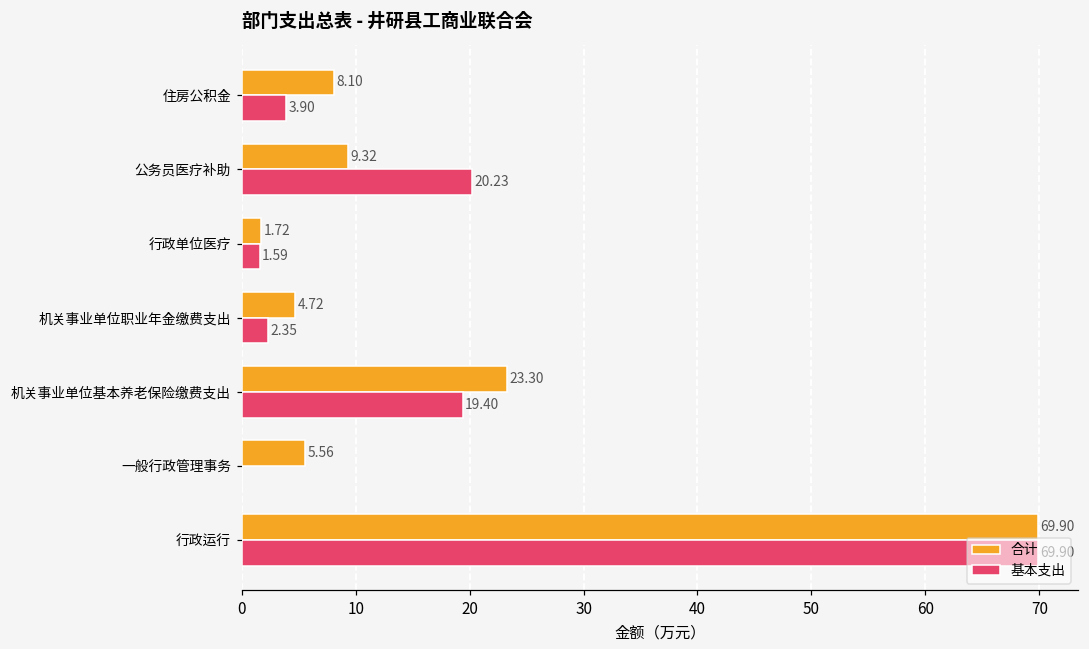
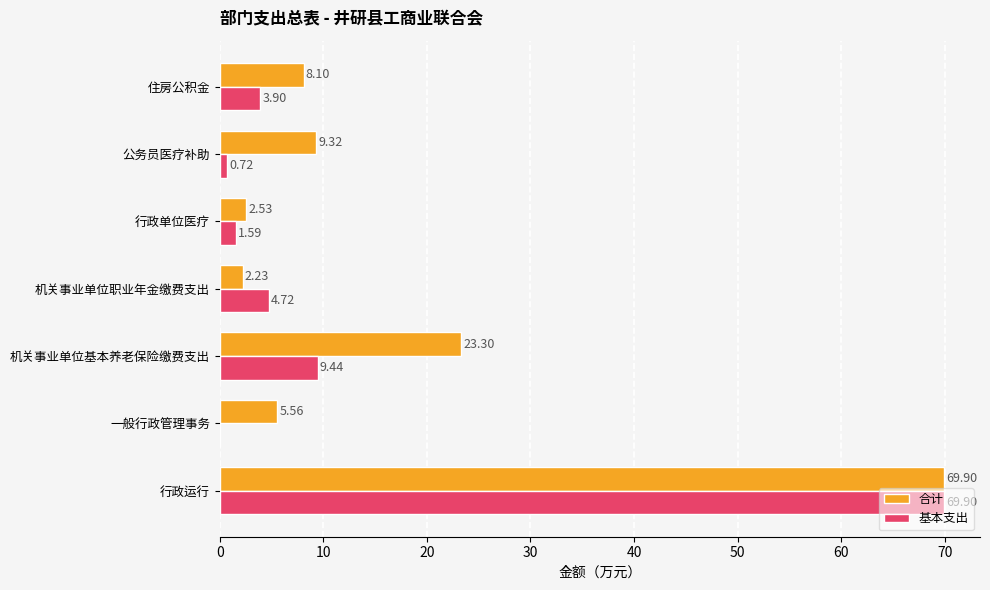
  {
    "合计": {
      "住房公积金": 8.10,
      "公务员医疗补助": 9.32,
-     "行政单位医疗": 1.72,
-     "机关事业单位职业年金缴费支出": 4.72,
+     "行政单位医疗": 2.53,
+     "机关事业单位职业年金缴费支出": 2.23,
      "机关事业单位基本养老保险缴费支出": 23.30,
      "一般行政管理事务": 5.56,
      "行政运行": 69.90
    },
    "基本支出": {
      "住房公积金": 3.90,
-     "公务员医疗补助": 20.23,
+     "公务员医疗补助": 0.72,
      "行政单位医疗": 1.59,
-     "机关事业单位职业年金缴费支出": 2.35,
-     "机关事业单位基本养老保险缴费支出": 19.40
+     "机关事业单位职业年金缴费支出": 4.72,
+     "机关事业单位基本养老保险缴费支出": 9.44
    }
  }
